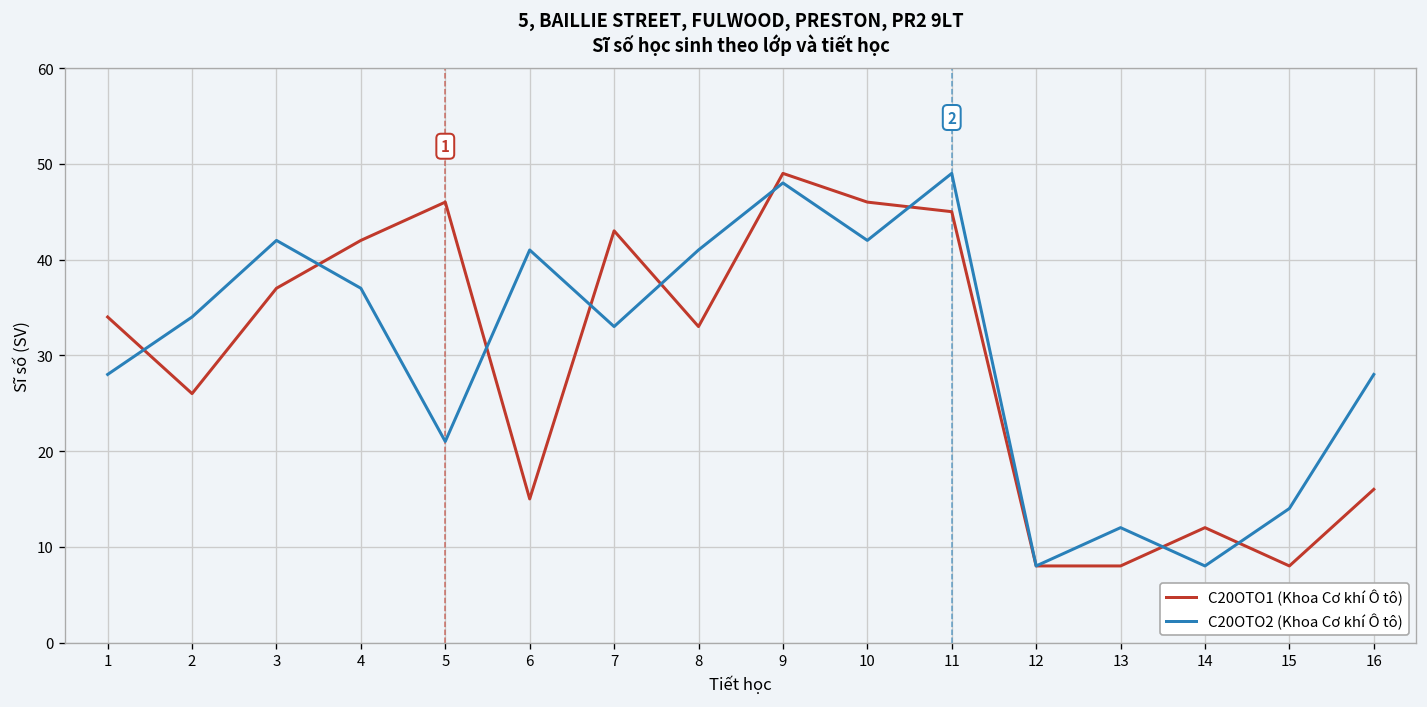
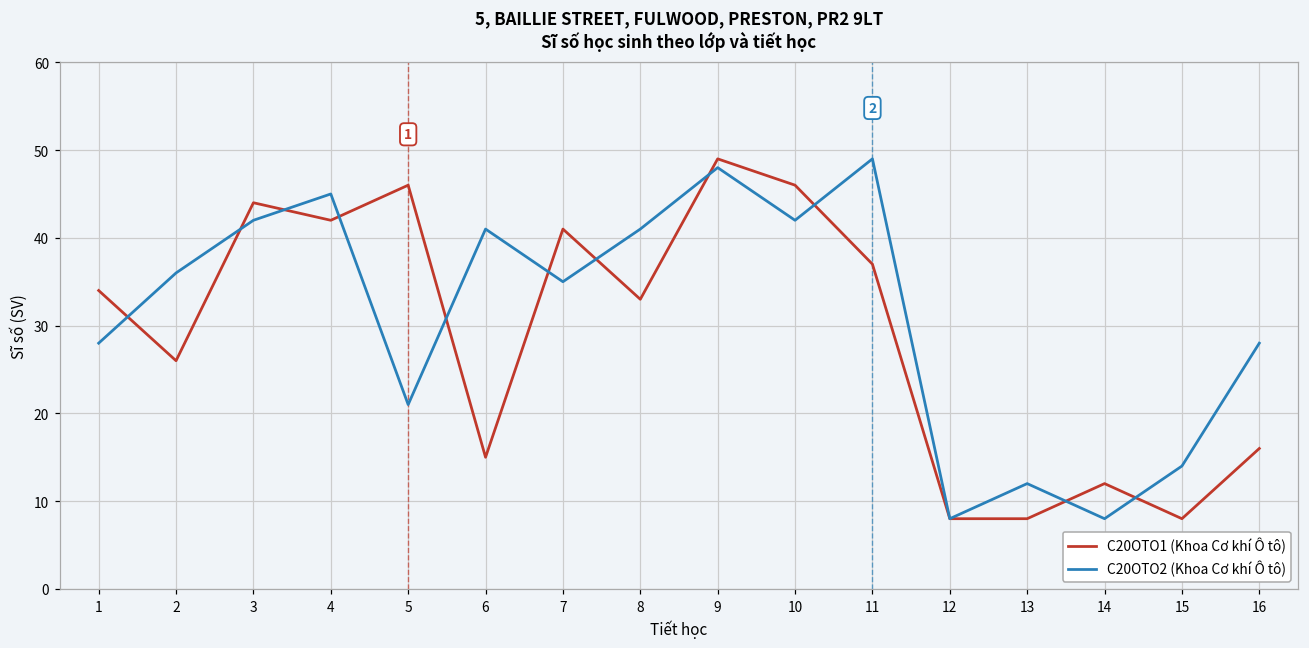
  {
    "C20OTO1 (Khoa Cơ khí Ô tô)": {
      "1": 34,
      "2": 26,
-     "3": 37,
+     "3": 44,
      "4": 42,
      "5": 46,
      "6": 15,
-     "7": 43,
+     "7": 41,
      "8": 33,
      "9": 49,
      "10": 46,
-     "11": 45,
+     "11": 37,
      "13": 8,
      "14": 12,
      "15": 8,
      "16": 16
    },
    "C20OTO2 (Khoa Cơ khí Ô tô)": {
      "1": 28,
-     "2": 34,
+     "2": 36,
      "3": 42,
-     "4": 37,
+     "4": 45,
      "5": 21,
      "6": 41,
-     "7": 33,
+     "7": 35,
      "8": 41,
      "9": 48,
      "10": 42,
      "11": 49,
      "13": 12,
      "14": 8,
      "15": 14,
      "16": 28
    }
  }
